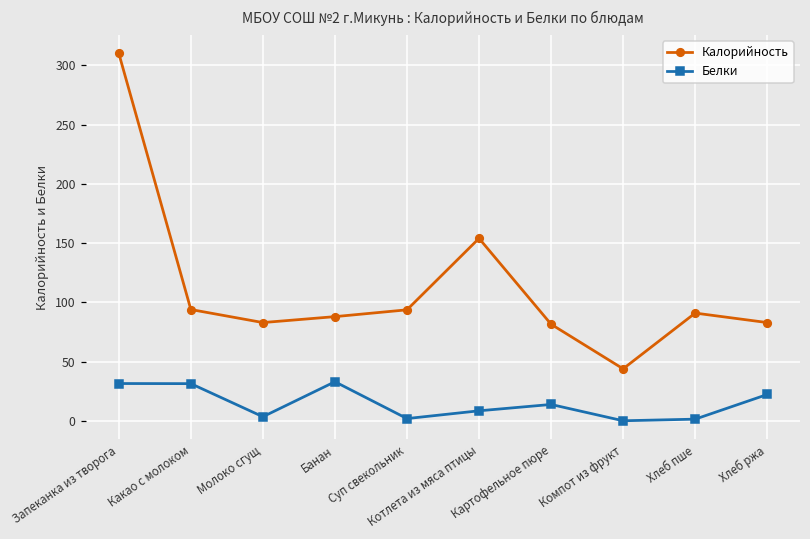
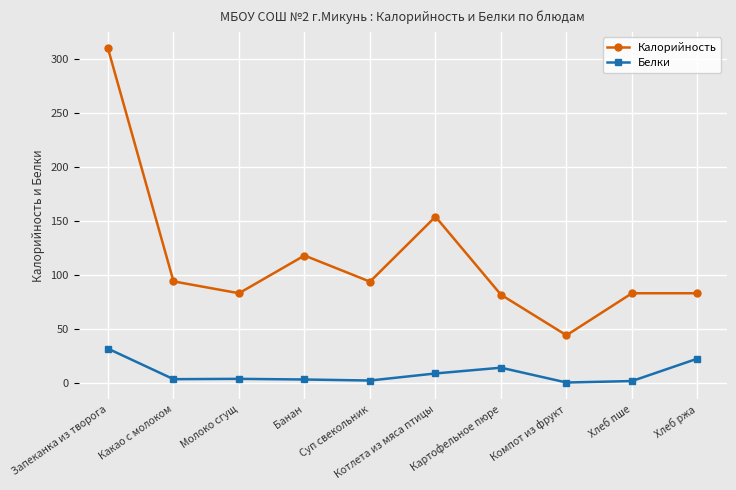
  {
    "Калорийность": {
      "Запеканка из творога": 310,
      "Какао с молоком": 94,
      "Молоко сгущ": 83,
-     "Банан": 88,
+     "Банан": 118,
      "Суп свекольник": 94,
      "Котлета из мяса птицы": 154,
      "Картофельное пюре": 82,
      "Компот из фрукт": 44,
-     "Хлеб пше": 91,
+     "Хлеб пше": 83,
      "Хлеб ржа": 83
    },
    "Белки": {
      "Запеканка из творога": 32,
-     "Какао с молоком": 32,
+     "Какао с молоком": 3,
      "Молоко сгущ": 4,
-     "Банан": 33,
+     "Банан": 3,
      "Суп свекольник": 2,
      "Котлета из мяса птицы": 9,
      "Картофельное пюре": 14,
      "Компот из фрукт": 0,
      "Хлеб пше": 2,
      "Хлеб ржа": 22
    }
  }
